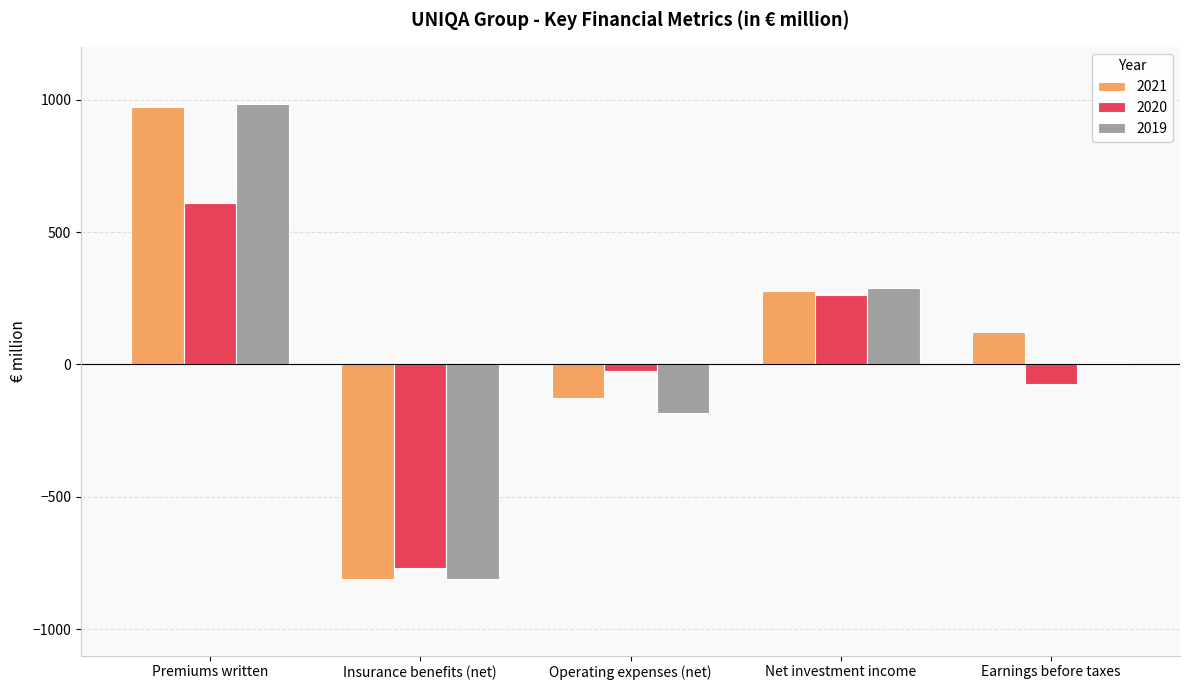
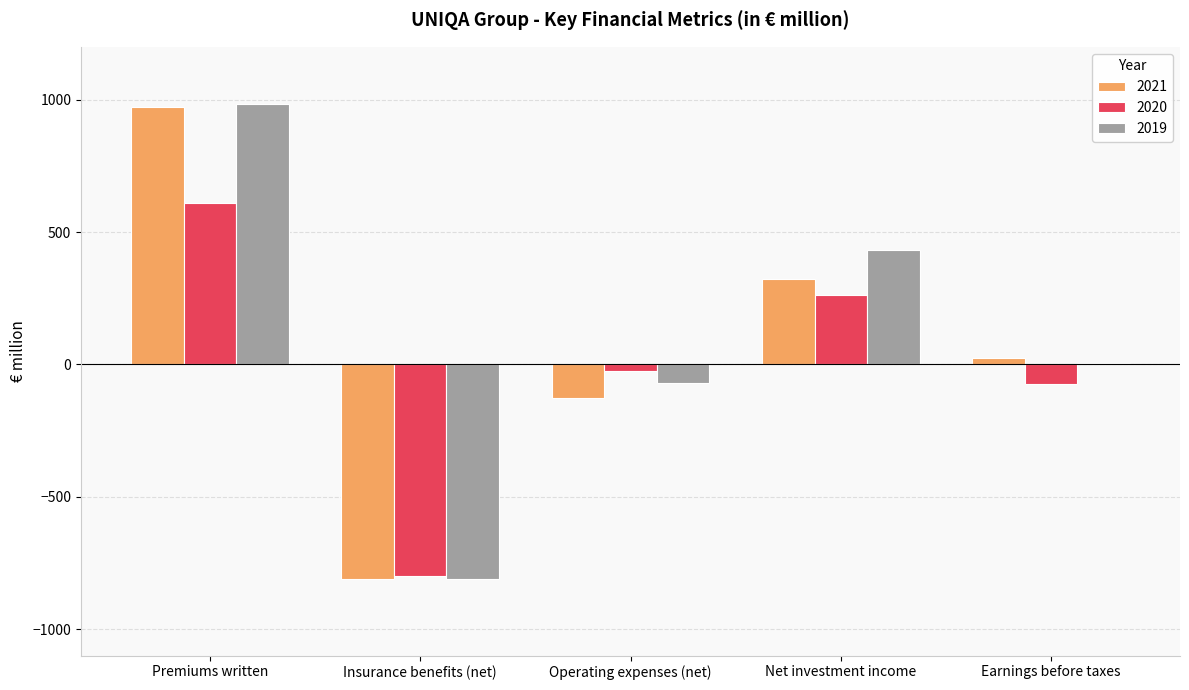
  {
    "2021": {
      "Premiums written": 970,
      "Insurance benefits (net)": -810,
      "Operating expenses (net)": -130,
-     "Net investment income": 280,
-     "Earnings before taxes": 120
+     "Net investment income": 320,
+     "Earnings before taxes": 20
    },
    "2020": {
      "Premiums written": 610,
-     "Insurance benefits (net)": -770,
+     "Insurance benefits (net)": -800,
      "Operating expenses (net)": -30,
      "Net investment income": 260,
      "Earnings before taxes": -70
    },
    "2019": {
      "Premiums written": 980,
      "Insurance benefits (net)": -810,
-     "Operating expenses (net)": -190,
-     "Net investment income": 290
+     "Operating expenses (net)": -70,
+     "Net investment income": 430
    }
  }
